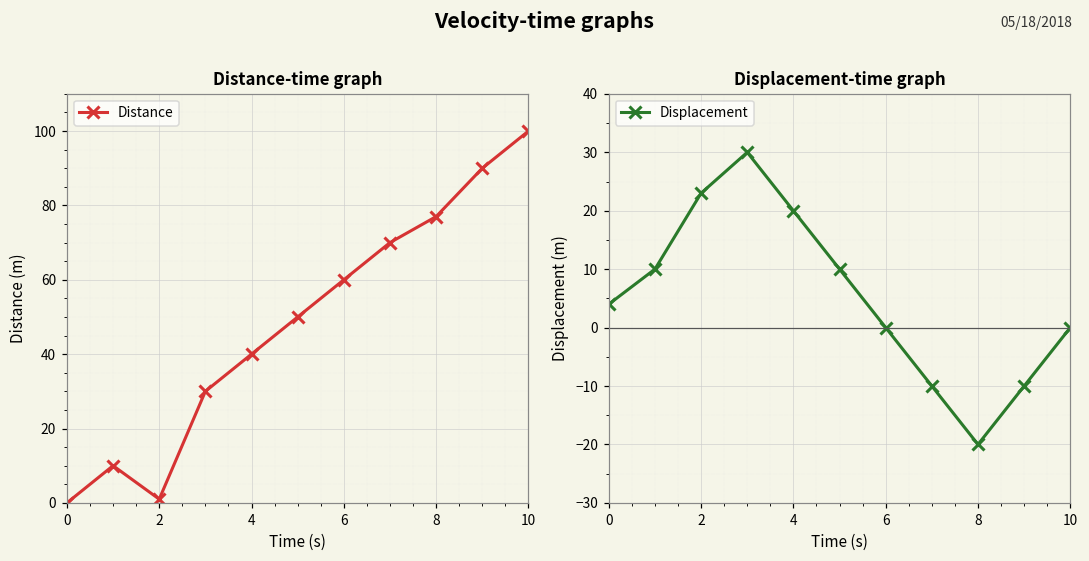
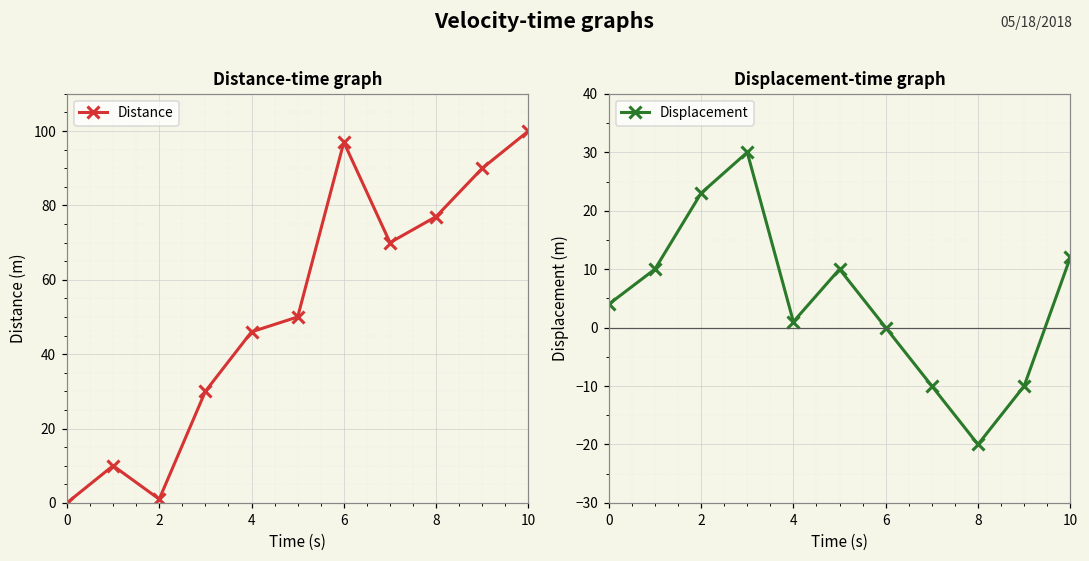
  {
    "Distance-time graph": {
      "0": 0,
      "2": 1,
-     "4": 40,
-     "6": 60,
+     "4": 46,
+     "6": 97,
      "8": 77,
      "10": 100
    },
    "Displacement-time graph": {
      "0": 4,
      "2": 23,
-     "4": 20,
+     "4": 1,
      "6": 0,
      "8": -20,
-     "10": 0
+     "10": 12
    }
  }
